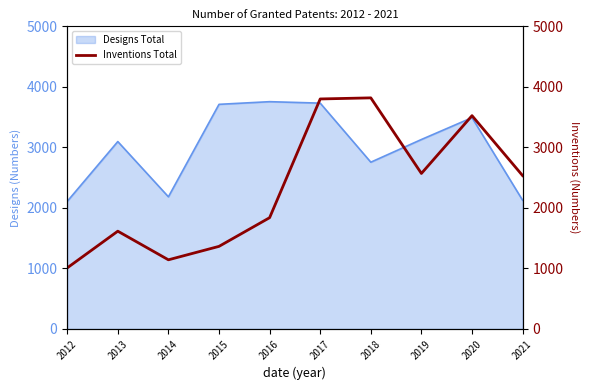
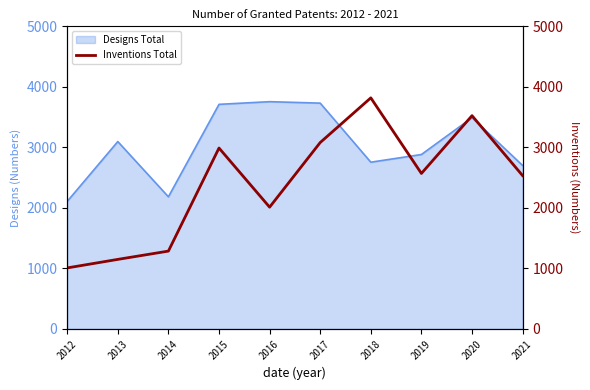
  {
    "Designs Total": {
      "2012": 2100,
      "2013": 3100,
      "2014": 2200,
      "2015": 3700,
      "2016": 3800,
      "2017": 3700,
      "2018": 2800,
-     "2019": 3100,
+     "2019": 2900,
      "2020": 3500,
-     "2021": 2100
+     "2021": 2700
    },
    "Inventions Total": {
      "2012": 1000,
-     "2013": 1600,
-     "2014": 1100,
-     "2015": 1400,
-     "2016": 1800,
-     "2017": 3800,
+     "2013": 1100,
+     "2014": 1300,
+     "2015": 3000,
+     "2016": 2000,
+     "2017": 3100,
      "2018": 3800,
      "2019": 2600,
      "2020": 3500,
      "2021": 2500
    }
  }
